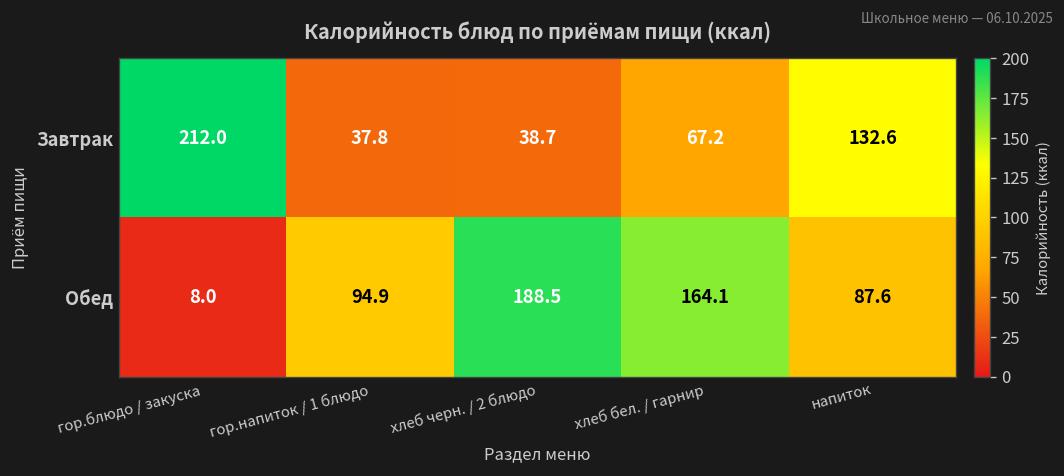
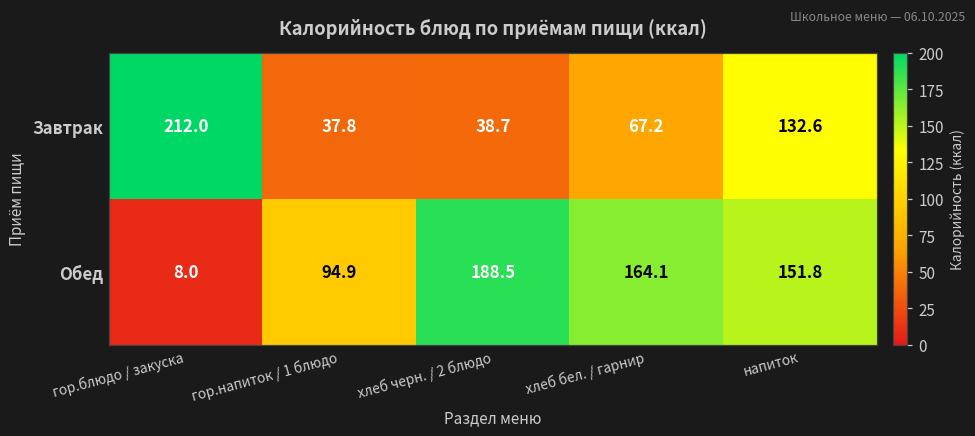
  {
    "Завтрак": {
      "гор.блюдо / закуска": 212.0,
      "гор.напиток / 1 блюдо": 37.8,
      "хлеб черн. / 2 блюдо": 38.7,
      "хлеб бел. / гарнир": 67.2,
      "напиток": 132.6
    },
    "Обед": {
      "гор.блюдо / закуска": 8.0,
      "гор.напиток / 1 блюдо": 94.9,
      "хлеб черн. / 2 блюдо": 188.5,
      "хлеб бел. / гарнир": 164.1,
-     "напиток": 87.6
+     "напиток": 151.8
    }
  }
